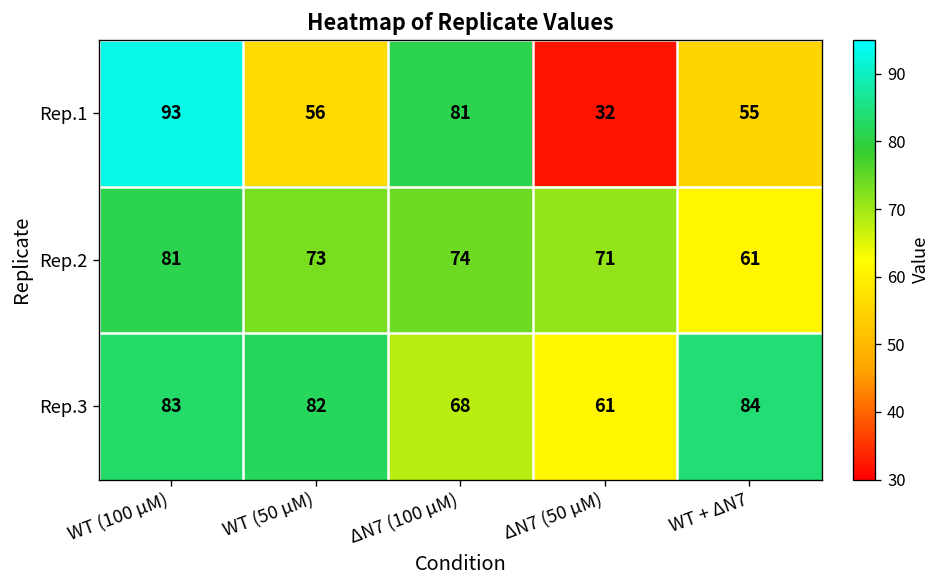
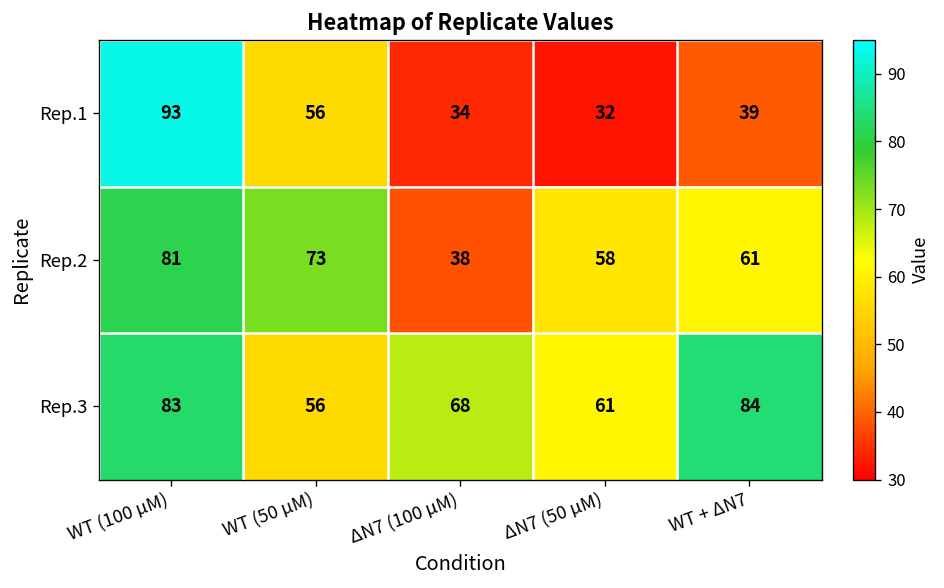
  {
    "Rep.1": {
      "WT (100 µM)": 93,
      "WT (50 µM)": 56,
-     "ΔN7 (100 µM)": 81,
+     "ΔN7 (100 µM)": 34,
      "ΔN7 (50 µM)": 32,
-     "WT + ΔN7": 55
+     "WT + ΔN7": 39
    },
    "Rep.2": {
      "WT (100 µM)": 81,
      "WT (50 µM)": 73,
-     "ΔN7 (100 µM)": 74,
-     "ΔN7 (50 µM)": 71,
+     "ΔN7 (100 µM)": 38,
+     "ΔN7 (50 µM)": 58,
      "WT + ΔN7": 61
    },
    "Rep.3": {
      "WT (100 µM)": 83,
-     "WT (50 µM)": 82,
+     "WT (50 µM)": 56,
      "ΔN7 (100 µM)": 68,
      "ΔN7 (50 µM)": 61,
      "WT + ΔN7": 84
    }
  }
